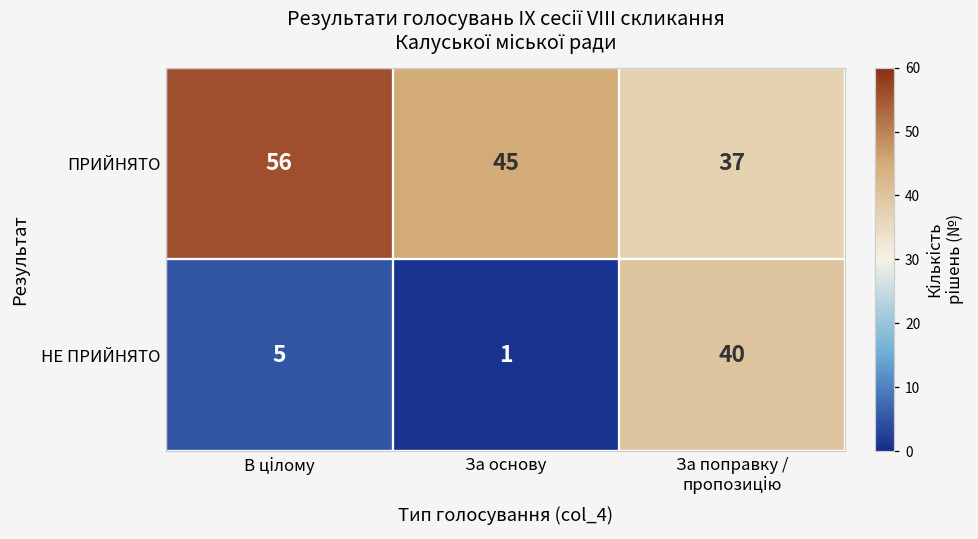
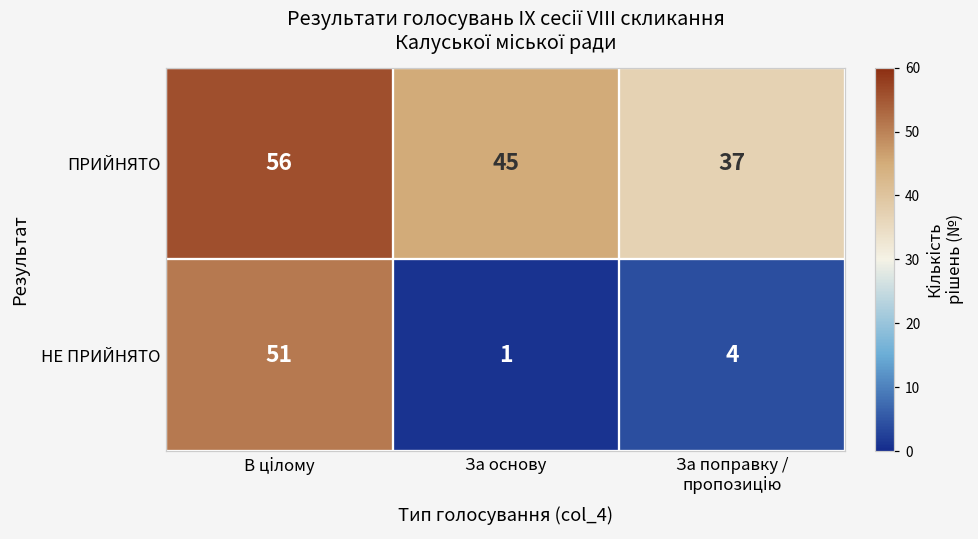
  {
    "ПРИЙНЯТО": {
      "В цілому": 56,
      "За основу": 45,
      "За поправку / пропозицію": 37
    },
    "НЕ ПРИЙНЯТО": {
-     "В цілому": 5,
+     "В цілому": 51,
      "За основу": 1,
-     "За поправку / пропозицію": 40
+     "За поправку / пропозицію": 4
    }
  }
